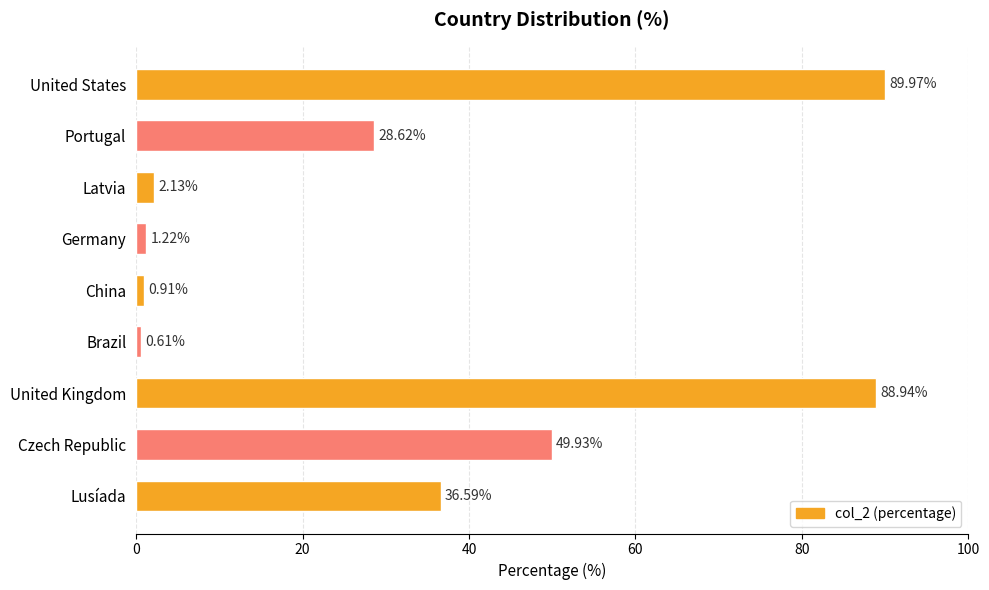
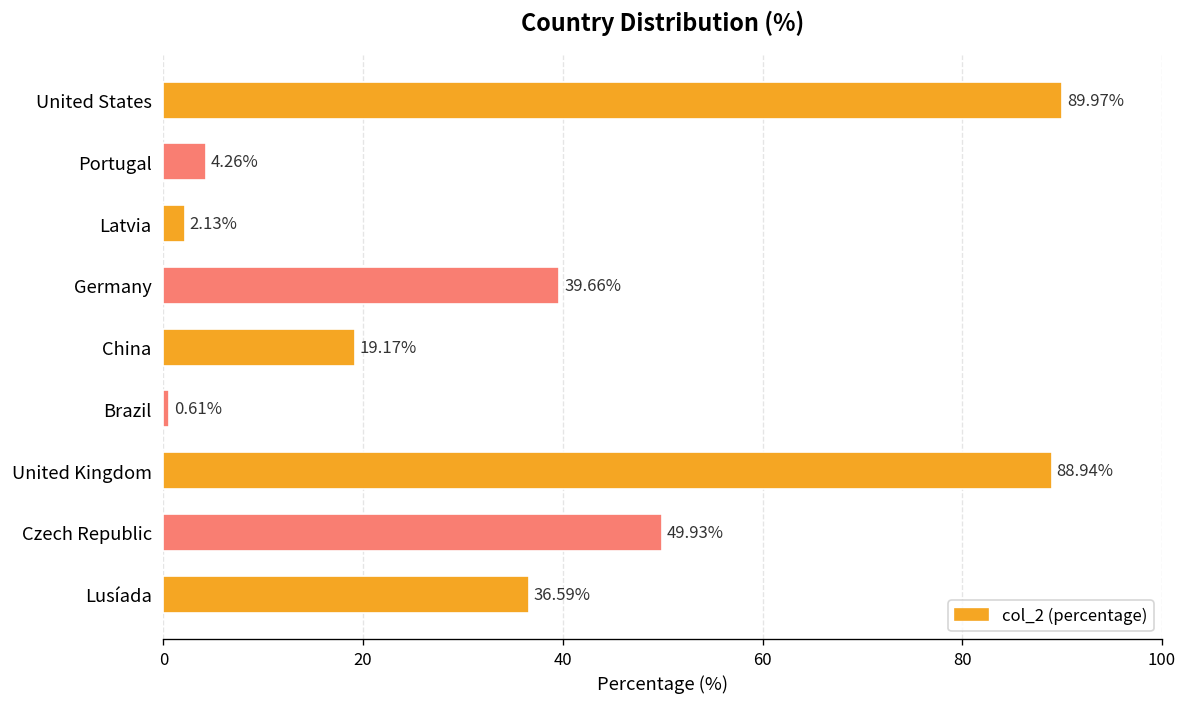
  {
    "United States": "89.97%",
-   "Portugal": "28.62%",
+   "Portugal": "4.26%",
    "Latvia": "2.13%",
-   "Germany": "1.22%",
-   "China": "0.91%",
+   "Germany": "39.66%",
+   "China": "19.17%",
    "Brazil": "0.61%",
    "United Kingdom": "88.94%",
    "Czech Republic": "49.93%",
    "Lusíada": "36.59%"
  }
